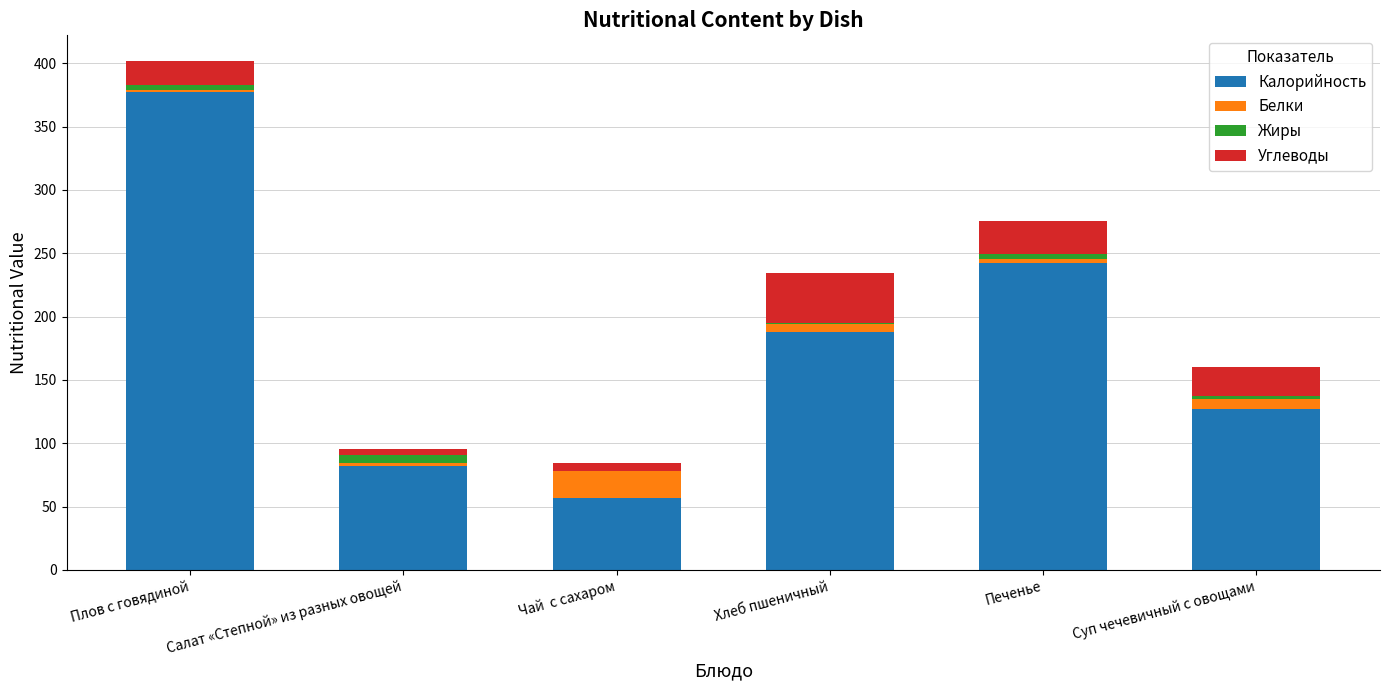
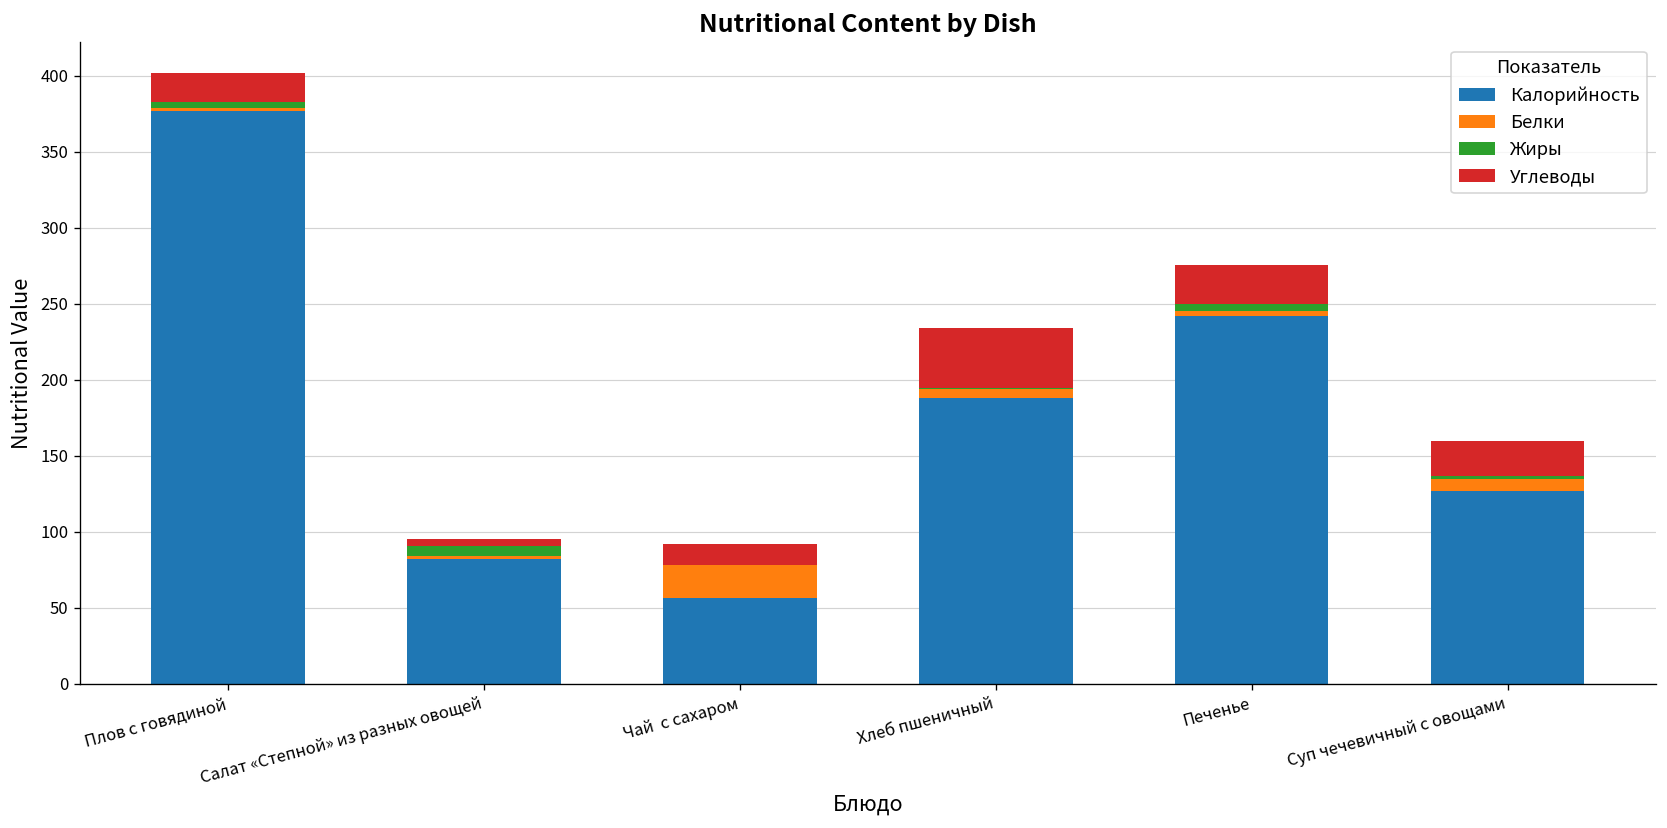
  {
    "Калорийность": {
      "Плов с говядиной": 377,
      "Салат «Степной» из разных овощей": 82,
      "Чай с сахаром": 57,
      "Хлеб пшеничный": 188,
      "Печенье": 242,
      "Суп чечевичный с овощами": 127
    },
    "Белки": {
      "Плов с говядиной": 2,
      "Салат «Степной» из разных овощей": 2,
      "Чай с сахаром": 21,
      "Хлеб пшеничный": 6,
      "Печенье": 3,
      "Суп чечевичный с овощами": 8
    },
    "Жиры": {
      "Плов с говядиной": 4,
      "Салат «Степной» из разных овощей": 6,
      "Чай с сахаром": 0,
      "Печенье": 4,
      "Суп чечевичный с овощами": 2
    },
    "Углеводы": {
      "Плов с говядиной": 19,
      "Салат «Степной» из разных овощей": 5,
-     "Чай с сахаром": 6,
+     "Чай с сахаром": 14,
      "Хлеб пшеничный": 39,
      "Печенье": 26,
      "Суп чечевичный с овощами": 23
    }
  }
